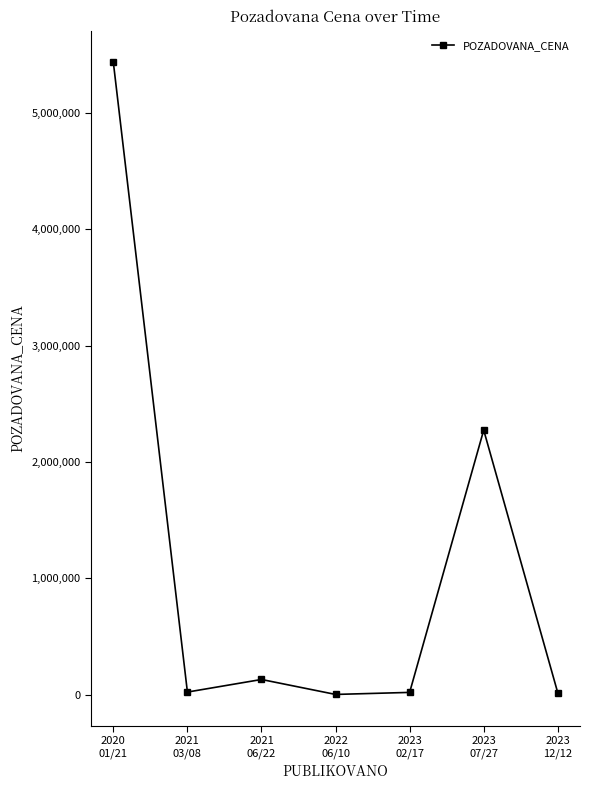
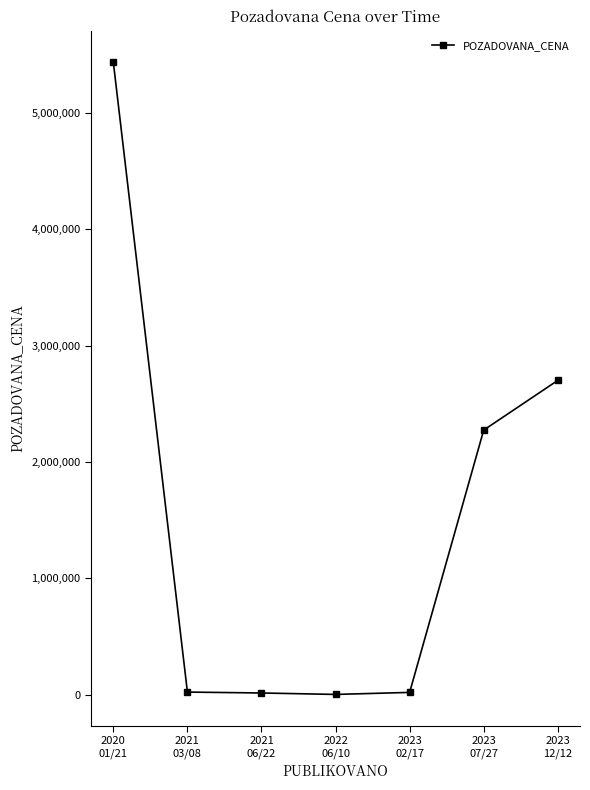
  {
    "2020 01/21": "5,430,000",
    "2021 03/08": "20,000",
-   "2021 06/22": "130,000",
+   "2021 06/22": "20,000",
    "2022 06/10": "0",
    "2023 02/17": "20,000",
    "2023 07/27": "2,270,000",
-   "2023 12/12": "20,000"
+   "2023 12/12": "2,700,000"
  }
